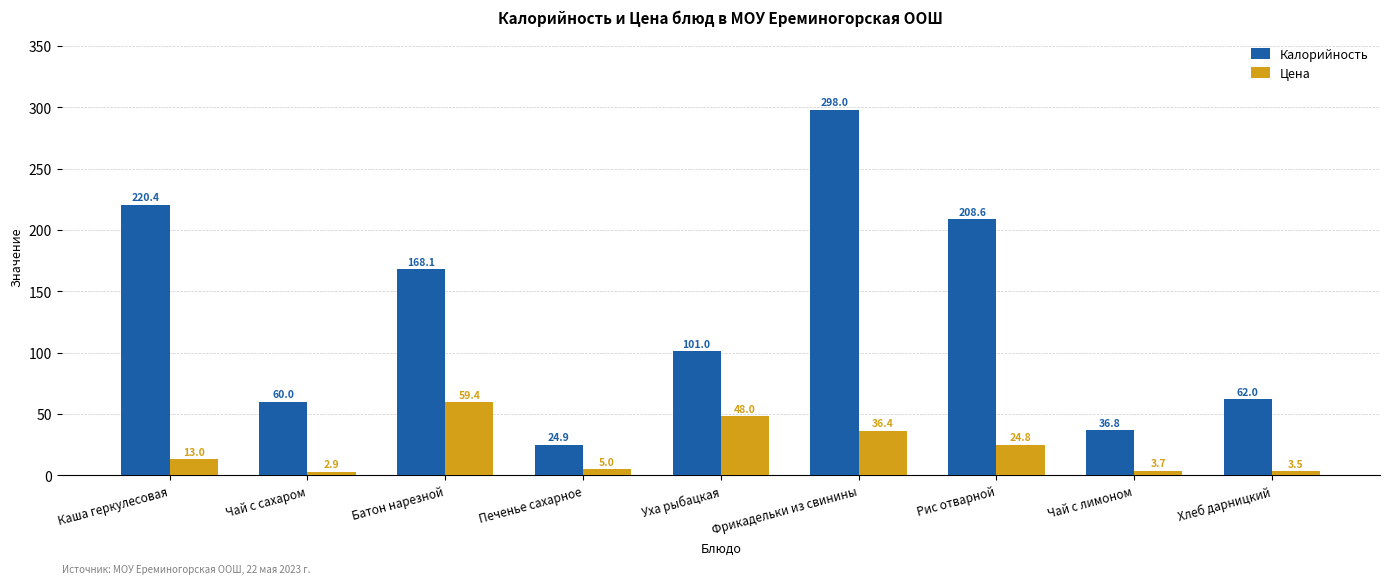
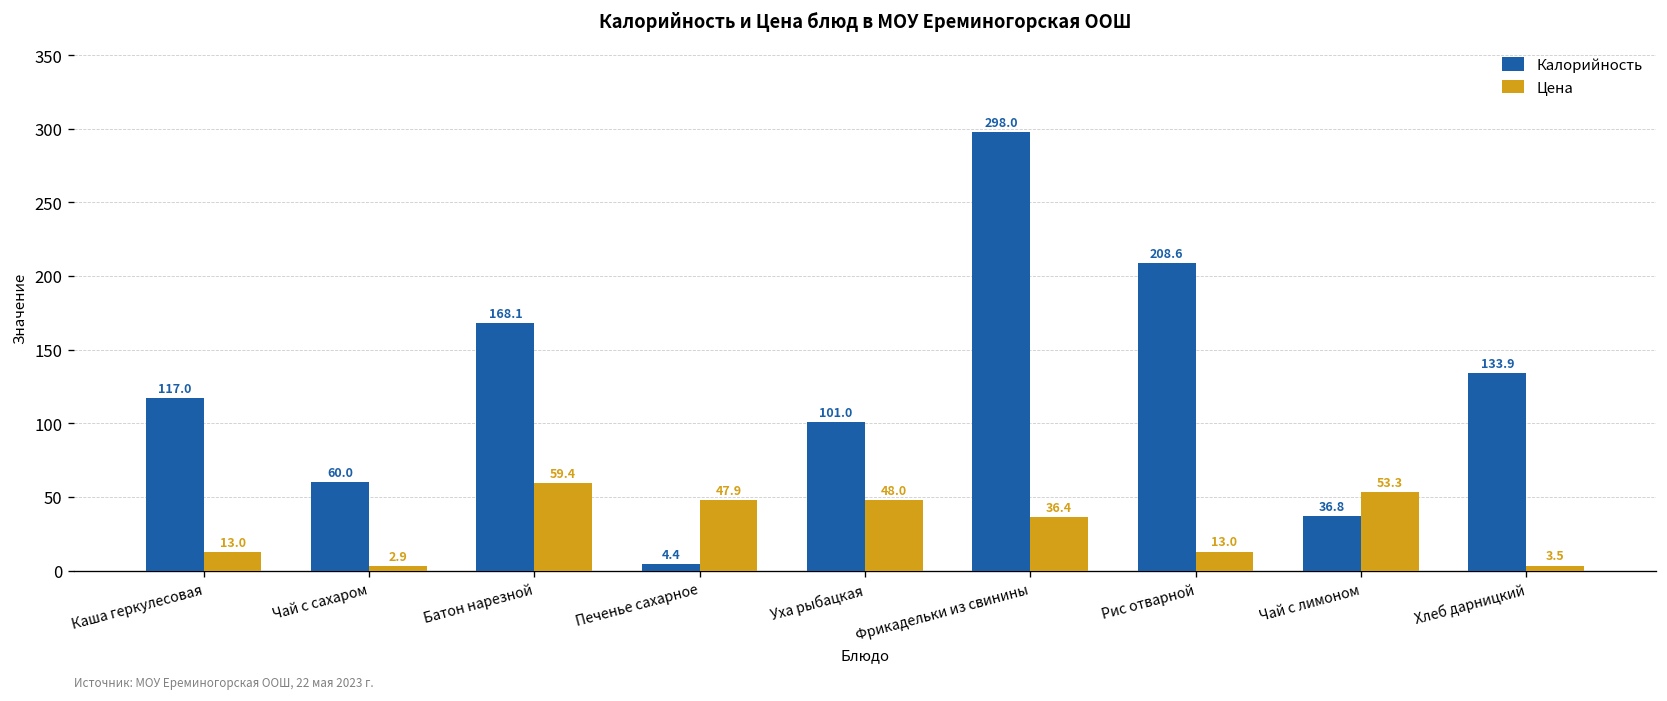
  {
    "Калорийность": {
-     "Каша геркулесовая": 220.4,
+     "Каша геркулесовая": 117.0,
      "Чай с сахаром": 60.0,
      "Батон нарезной": 168.1,
-     "Печенье сахарное": 24.9,
+     "Печенье сахарное": 4.4,
      "Уха рыбацкая": 101.0,
      "Фрикадельки из свинины": 298.0,
      "Рис отварной": 208.6,
      "Чай с лимоном": 36.8,
-     "Хлеб дарницкий": 62.0
+     "Хлеб дарницкий": 133.9
    },
    "Цена": {
      "Каша геркулесовая": 13.0,
      "Чай с сахаром": 2.9,
      "Батон нарезной": 59.4,
-     "Печенье сахарное": 5.0,
+     "Печенье сахарное": 47.9,
      "Уха рыбацкая": 48.0,
      "Фрикадельки из свинины": 36.4,
-     "Рис отварной": 24.8,
-     "Чай с лимоном": 3.7,
+     "Рис отварной": 13.0,
+     "Чай с лимоном": 53.3,
      "Хлеб дарницкий": 3.5
    }
  }
